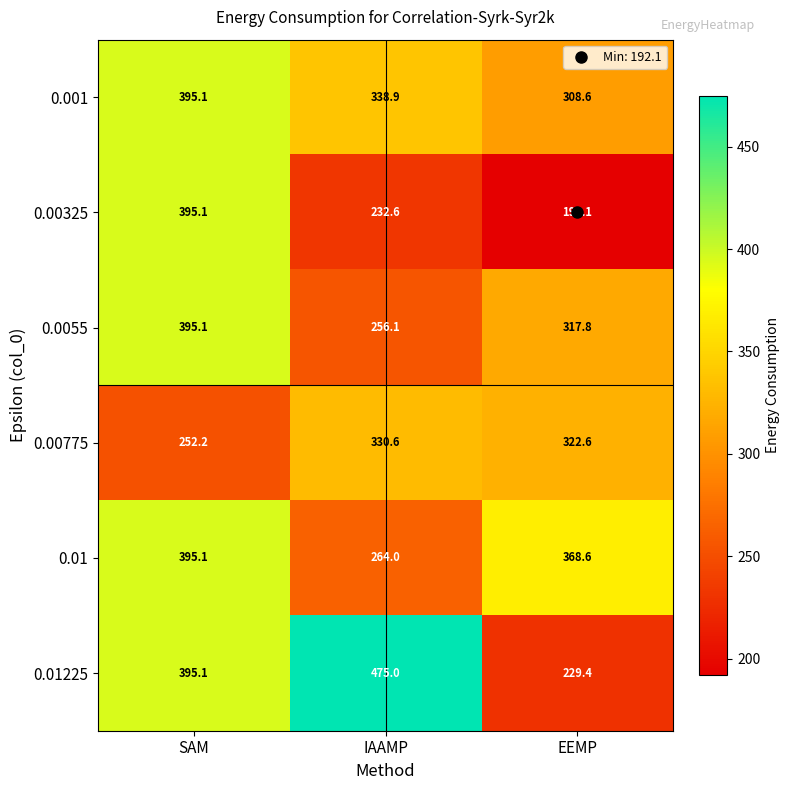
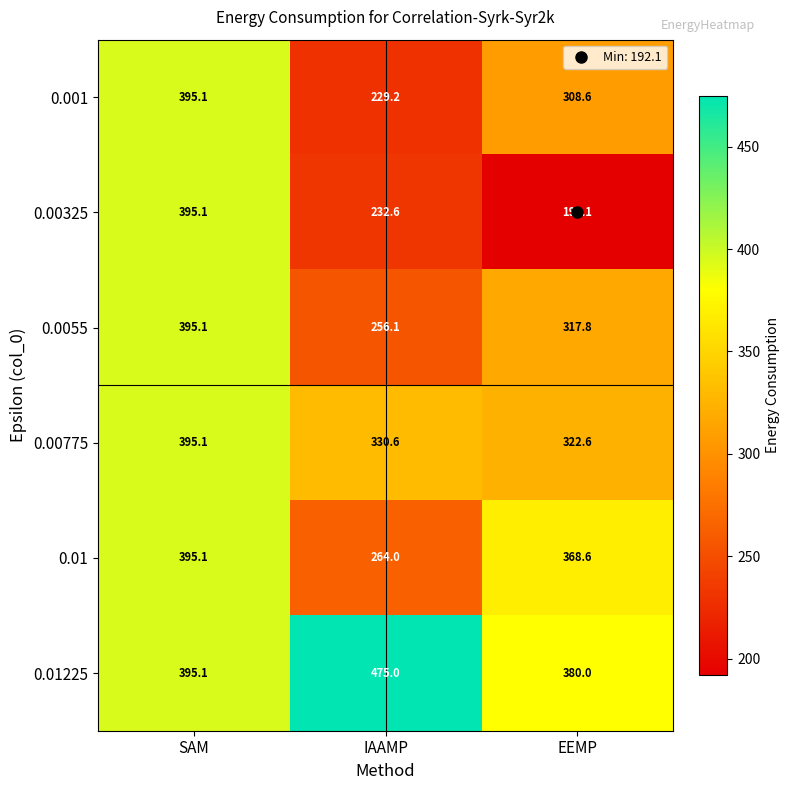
  {
    "0.001": {
      "SAM": 395.1,
-     "IAAMP": 338.9,
+     "IAAMP": 229.2,
      "EEMP": 308.6
    },
    "0.00325": {
      "SAM": 395.1,
      "IAAMP": 232.6
    },
    "0.0055": {
      "SAM": 395.1,
      "IAAMP": 256.1,
      "EEMP": 317.8
    },
    "0.00775": {
-     "SAM": 252.2,
+     "SAM": 395.1,
      "IAAMP": 330.6,
      "EEMP": 322.6
    },
    "0.01": {
      "SAM": 395.1,
      "IAAMP": 264.0,
      "EEMP": 368.6
    },
    "0.01225": {
      "SAM": 395.1,
      "IAAMP": 475.0,
-     "EEMP": 229.4
+     "EEMP": 380.0
    }
  }
